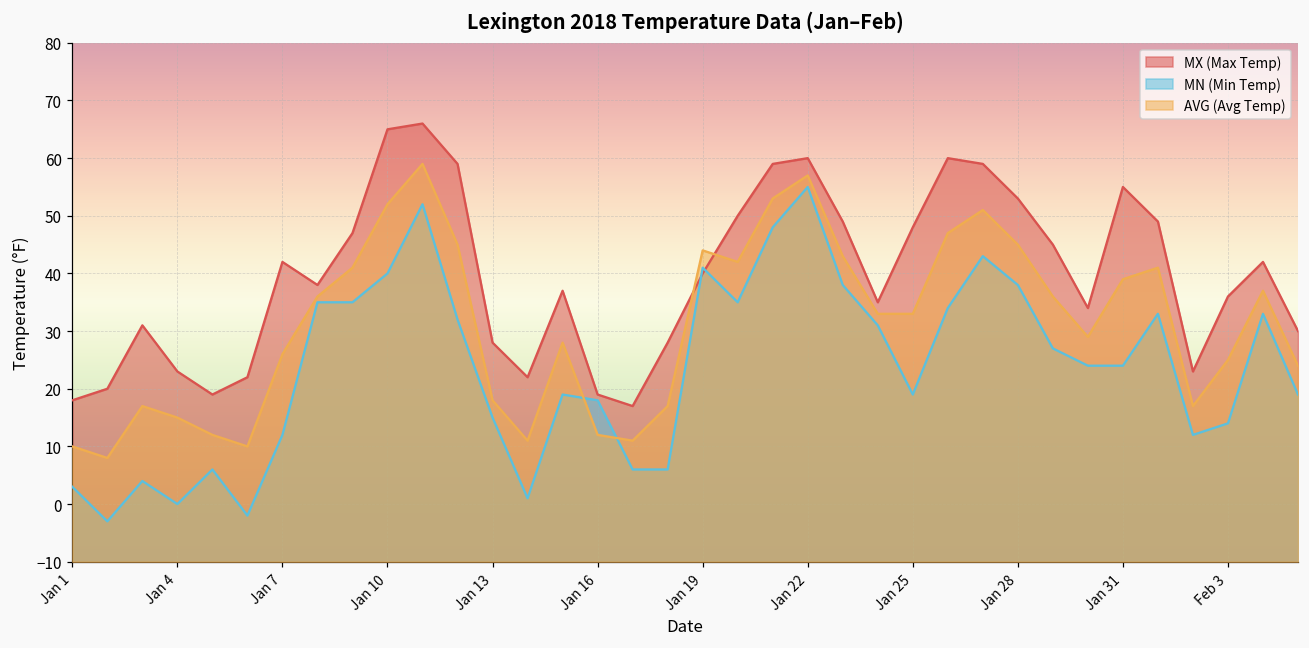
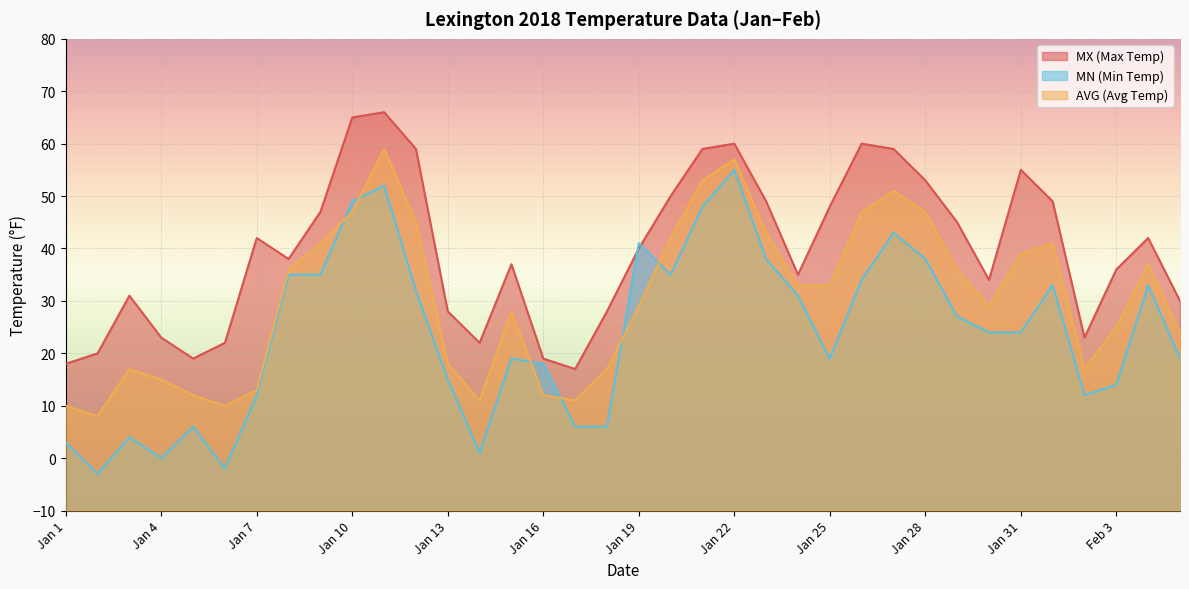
  {
    "MX (Max Temp)": {
      "Jan 1": 18,
      "Jan 4": 23,
      "Jan 7": 42,
      "Jan 10": 65,
      "Jan 13": 28,
      "Jan 16": 19,
      "Jan 19": 40,
      "Jan 22": 60,
      "Jan 25": 48,
      "Jan 28": 53,
      "Jan 31": 55,
      "Feb 3": 36
    },
    "MN (Min Temp)": {
      "Jan 1": 3,
      "Jan 4": 0,
      "Jan 7": 12,
-     "Jan 10": 40,
+     "Jan 10": 49,
      "Jan 13": 15,
      "Jan 16": 18,
      "Jan 19": 41,
      "Jan 22": 55,
      "Jan 25": 19,
      "Jan 28": 38,
      "Jan 31": 24,
      "Feb 3": 14
    },
    "AVG (Avg Temp)": {
      "Jan 1": 10,
      "Jan 4": 15,
-     "Jan 7": 26,
-     "Jan 10": 52,
+     "Jan 7": 13,
+     "Jan 10": 47,
      "Jan 13": 18,
      "Jan 16": 12,
-     "Jan 19": 44,
+     "Jan 19": 29,
      "Jan 22": 57,
      "Jan 25": 33,
-     "Jan 28": 45,
+     "Jan 28": 47,
      "Jan 31": 39,
      "Feb 3": 25
    }
  }
